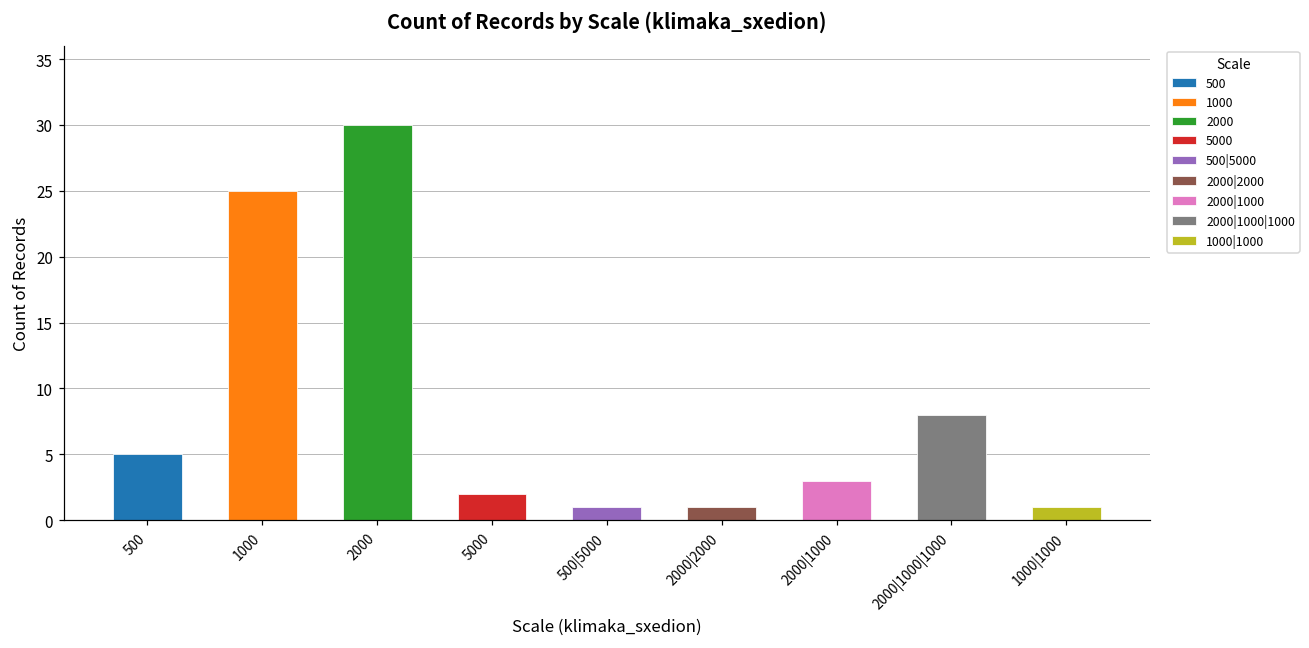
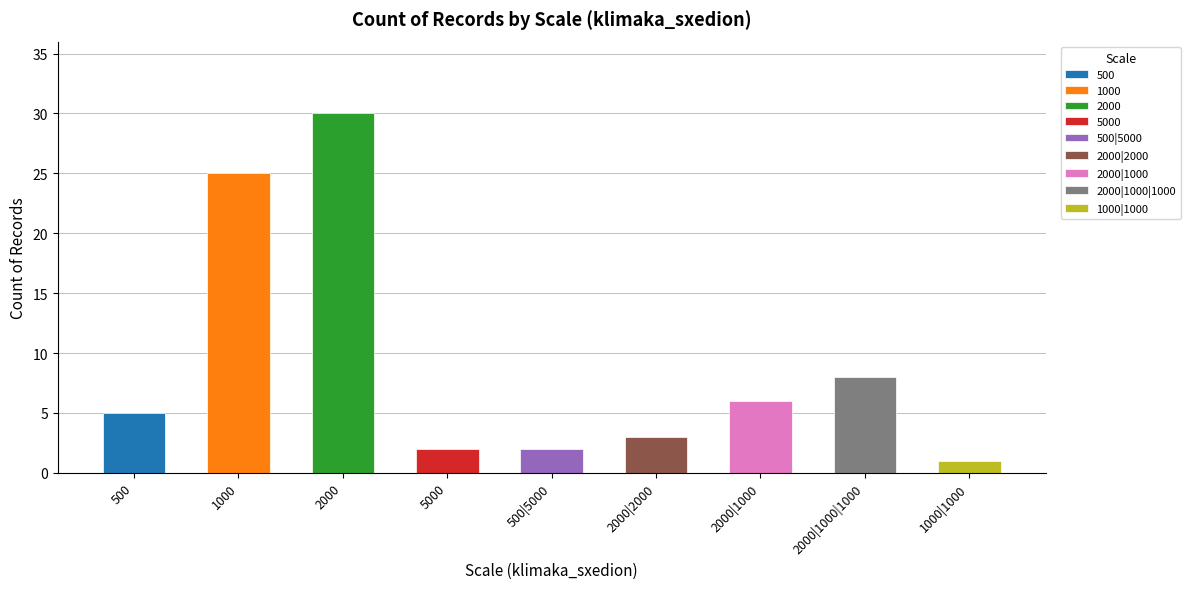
  {
    "500": 5,
    "1000": 25,
    "2000": 30,
    "5000": 2,
-   "500|5000": 1,
-   "2000|2000": 1,
-   "2000|1000": 3,
+   "500|5000": 2,
+   "2000|2000": 3,
+   "2000|1000": 6,
    "2000|1000|1000": 8,
    "1000|1000": 1
  }
